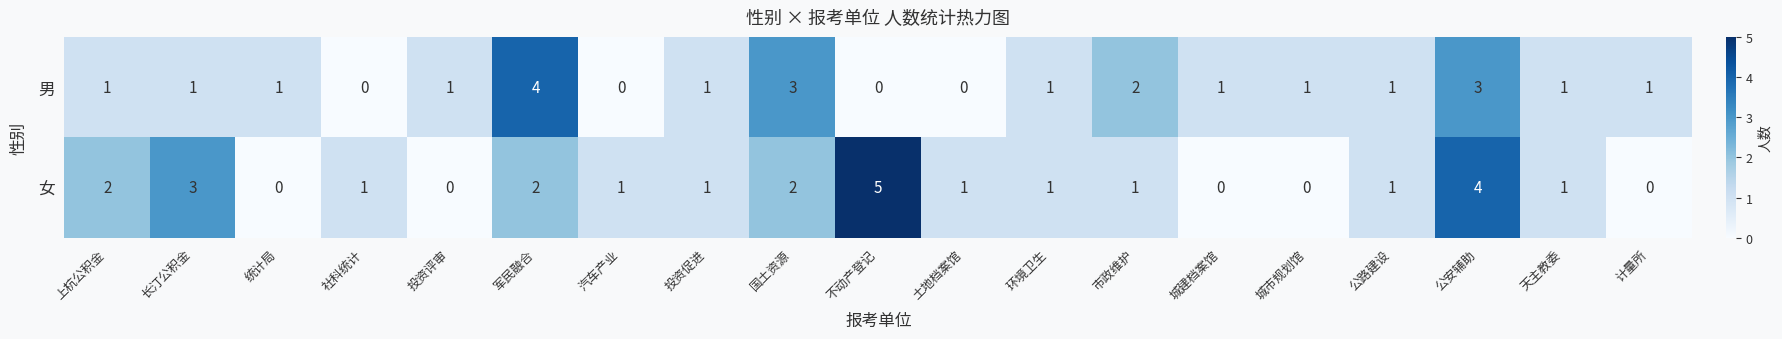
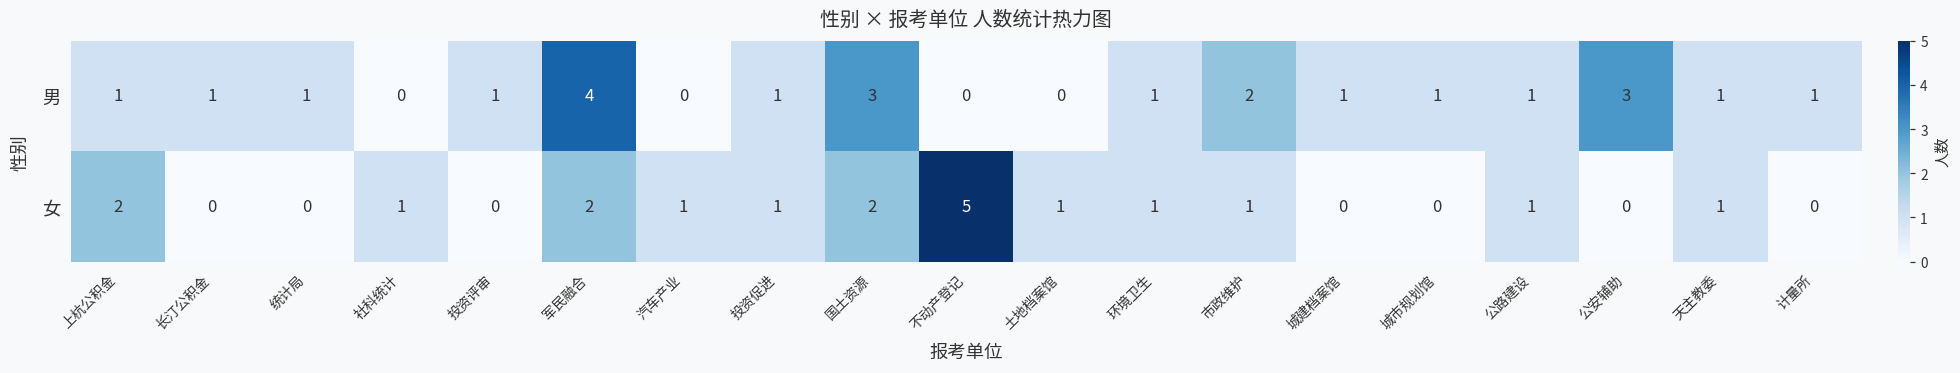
  {
    "男": {
      "上杭公积金": 1,
      "长汀公积金": 1,
      "统计局": 1,
      "社科统计": 0,
      "投资评审": 1,
      "军民融合": 4,
      "汽车产业": 0,
      "投资促进": 1,
      "国土资源": 3,
      "不动产登记": 0,
      "土地档案馆": 0,
      "环境卫生": 1,
      "市政维护": 2,
      "城建档案馆": 1,
      "城市规划馆": 1,
      "公路建设": 1,
      "公安辅助": 3,
      "天主教委": 1,
      "计量所": 1
    },
    "女": {
      "上杭公积金": 2,
-     "长汀公积金": 3,
+     "长汀公积金": 0,
      "统计局": 0,
      "社科统计": 1,
      "投资评审": 0,
      "军民融合": 2,
      "汽车产业": 1,
      "投资促进": 1,
      "国土资源": 2,
      "不动产登记": 5,
      "土地档案馆": 1,
      "环境卫生": 1,
      "市政维护": 1,
      "城建档案馆": 0,
      "城市规划馆": 0,
      "公路建设": 1,
-     "公安辅助": 4,
+     "公安辅助": 0,
      "天主教委": 1,
      "计量所": 0
    }
  }
